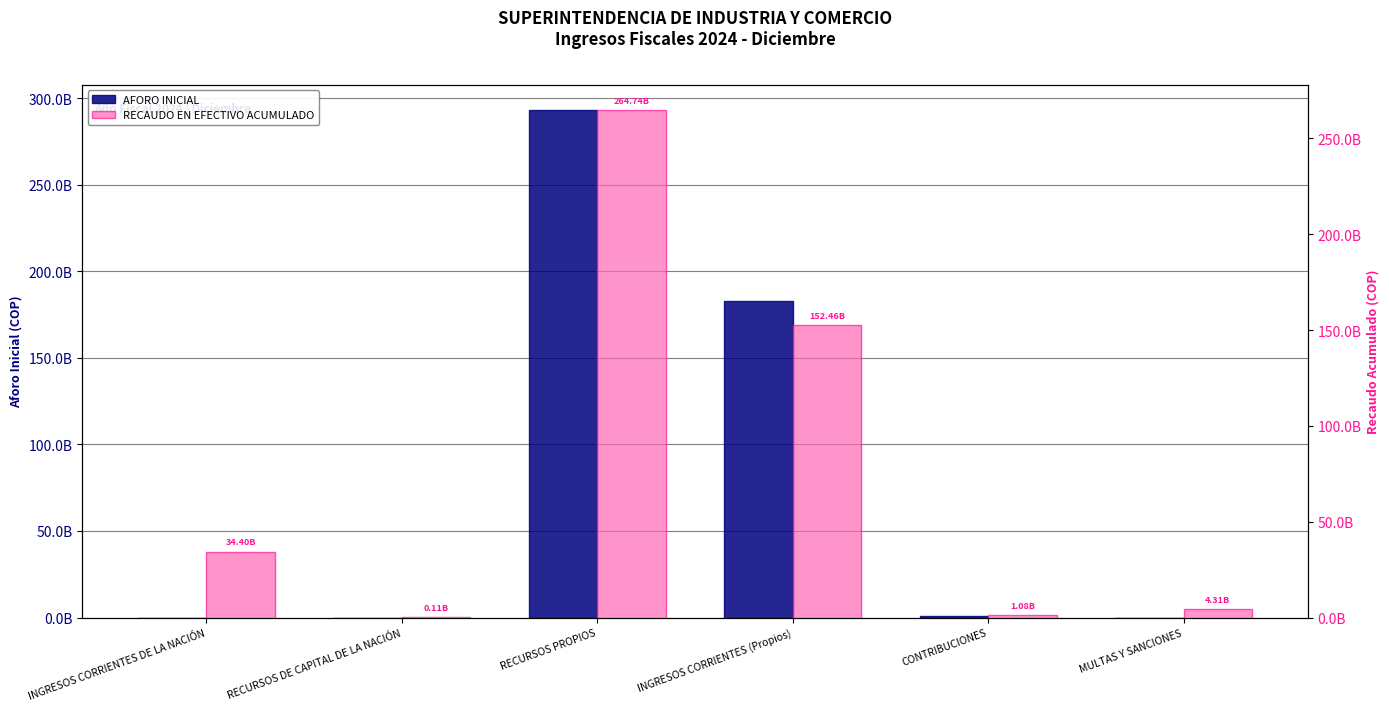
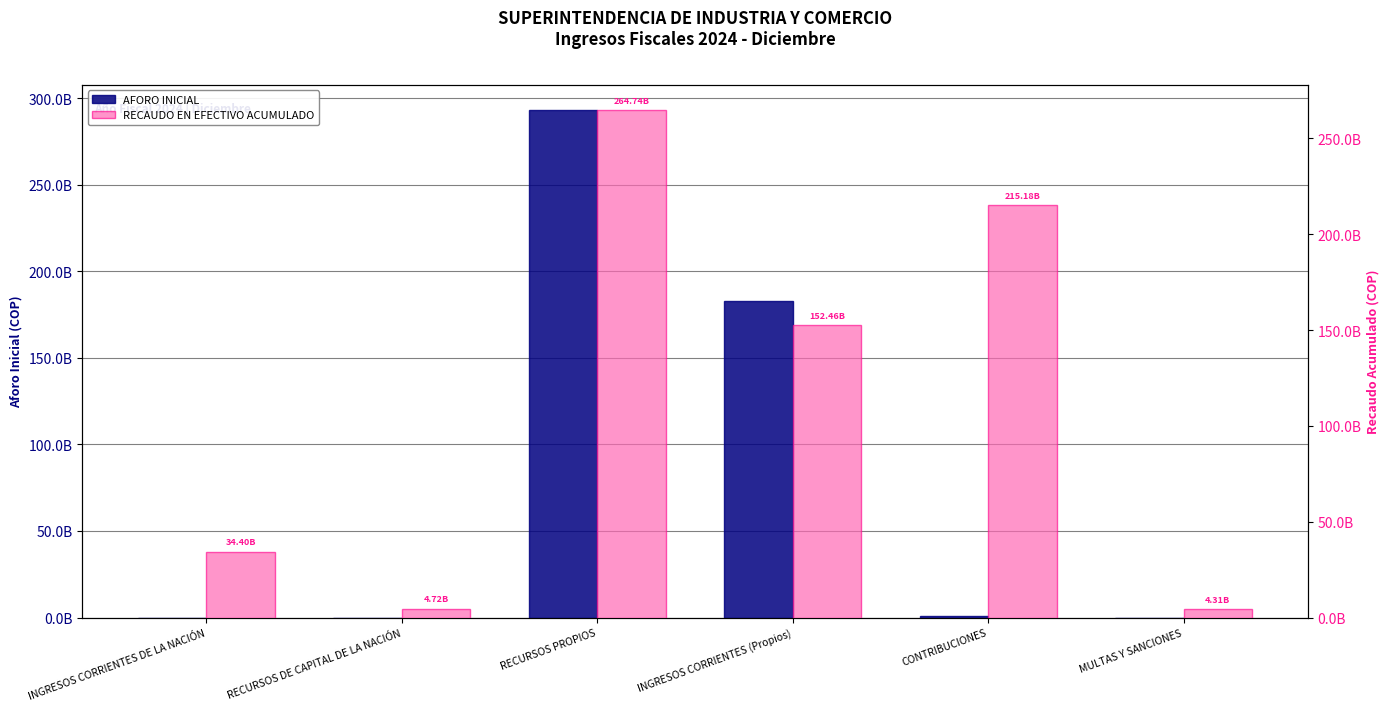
  {
    "RECAUDO EN EFECTIVO ACUMULADO": {
      "INGRESOS CORRIENTES DE LA NACIÓN": "34.40B",
-     "RECURSOS DE CAPITAL DE LA NACIÓN": "0.11B",
+     "RECURSOS DE CAPITAL DE LA NACIÓN": "4.72B",
      "RECURSOS PROPIOS": "264.74B",
      "INGRESOS CORRIENTES (Propios)": "152.46B",
-     "CONTRIBUCIONES": "1.08B",
+     "CONTRIBUCIONES": "215.18B",
      "MULTAS Y SANCIONES": "4.31B"
    }
  }
